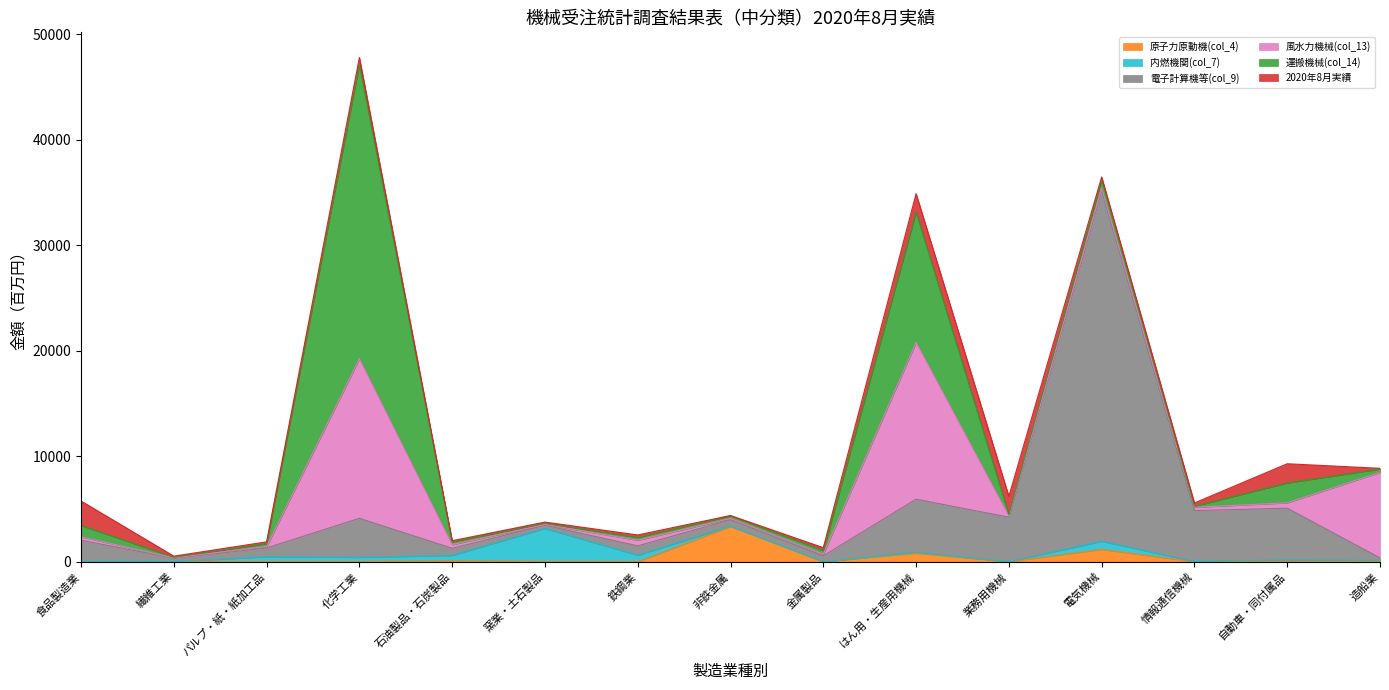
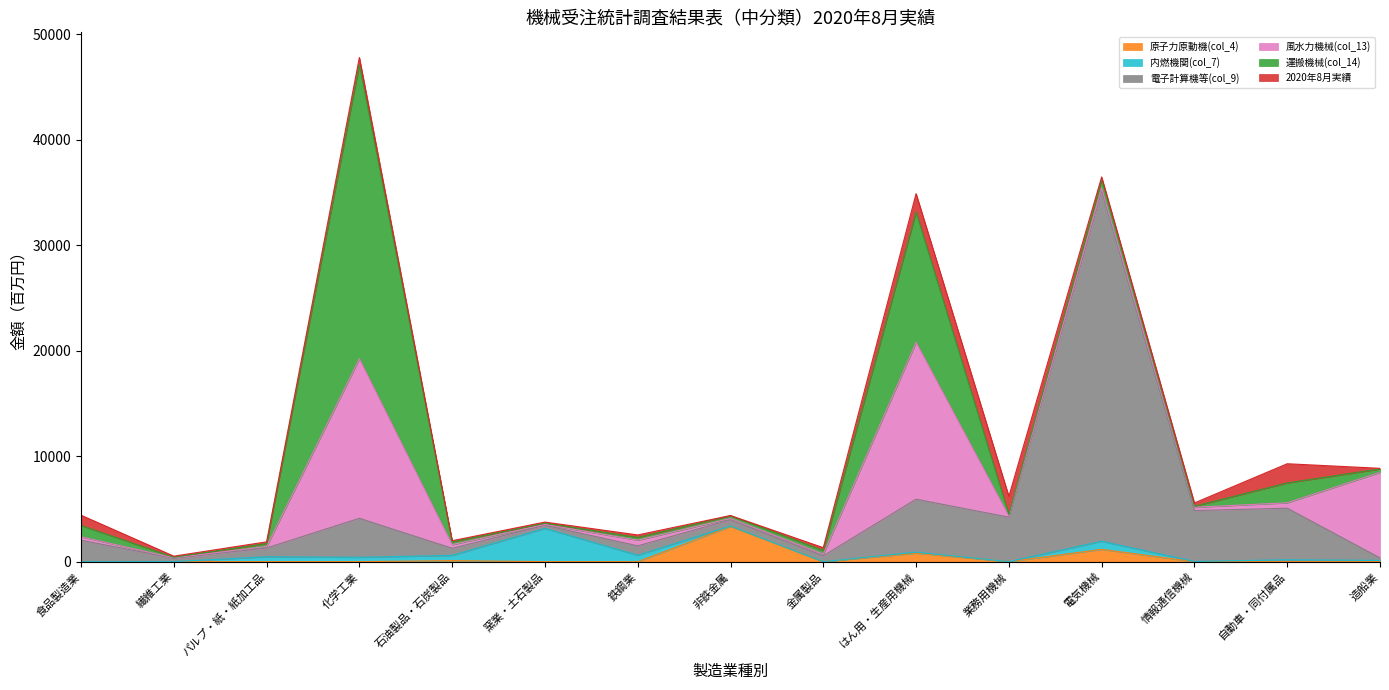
  {
    "原子力原動機(col_4)": {
      "パルプ・紙・紙加工品": 0,
      "化学工業": 0,
      "石油製品・石炭製品": 100,
      "窯業・土石製品": 0,
      "鉄鋼業": 0,
      "電気機械": 1200
    },
    "内燃機関(col_7)": {
      "パルプ・紙・紙加工品": 500,
      "化学工業": 400,
      "石油製品・石炭製品": 500,
      "窯業・土石製品": 3200,
      "鉄鋼業": 600,
      "電気機械": 800
    },
    "電子計算機等(col_9)": {
      "食品製造業": 2000,
      "化学工業": 3700,
      "石油製品・石炭製品": 700,
      "鉄鋼業": 900,
      "はん用・生産用機械": 5000,
      "電気機械": 33200,
      "情報通信機械": 4800,
      "自動車・同付属品": 4900
    },
    "風水力機械(col_13)": {
      "食品製造業": 300,
      "化学工業": 15100,
      "石油製品・石炭製品": 300,
      "鉄鋼業": 500,
      "はん用・生産用機械": 14900,
      "電気機械": 300,
      "自動車・同付属品": 500,
      "造船業": 8100
    },
    "運搬機械(col_14)": {
      "食品製造業": 1100,
      "化学工業": 27900,
      "金属製品": 300,
      "はん用・生産用機械": 12300,
      "自動車・同付属品": 1900
    },
    "2020年8月実績": {
-     "食品製造業": 2300,
+     "食品製造業": 1000,
      "化学工業": 700,
      "金属製品": 300,
      "はん用・生産用機械": 1700,
      "業務用機械": 1700,
      "情報通信機械": 300,
      "自動車・同付属品": 1800
    }
  }
